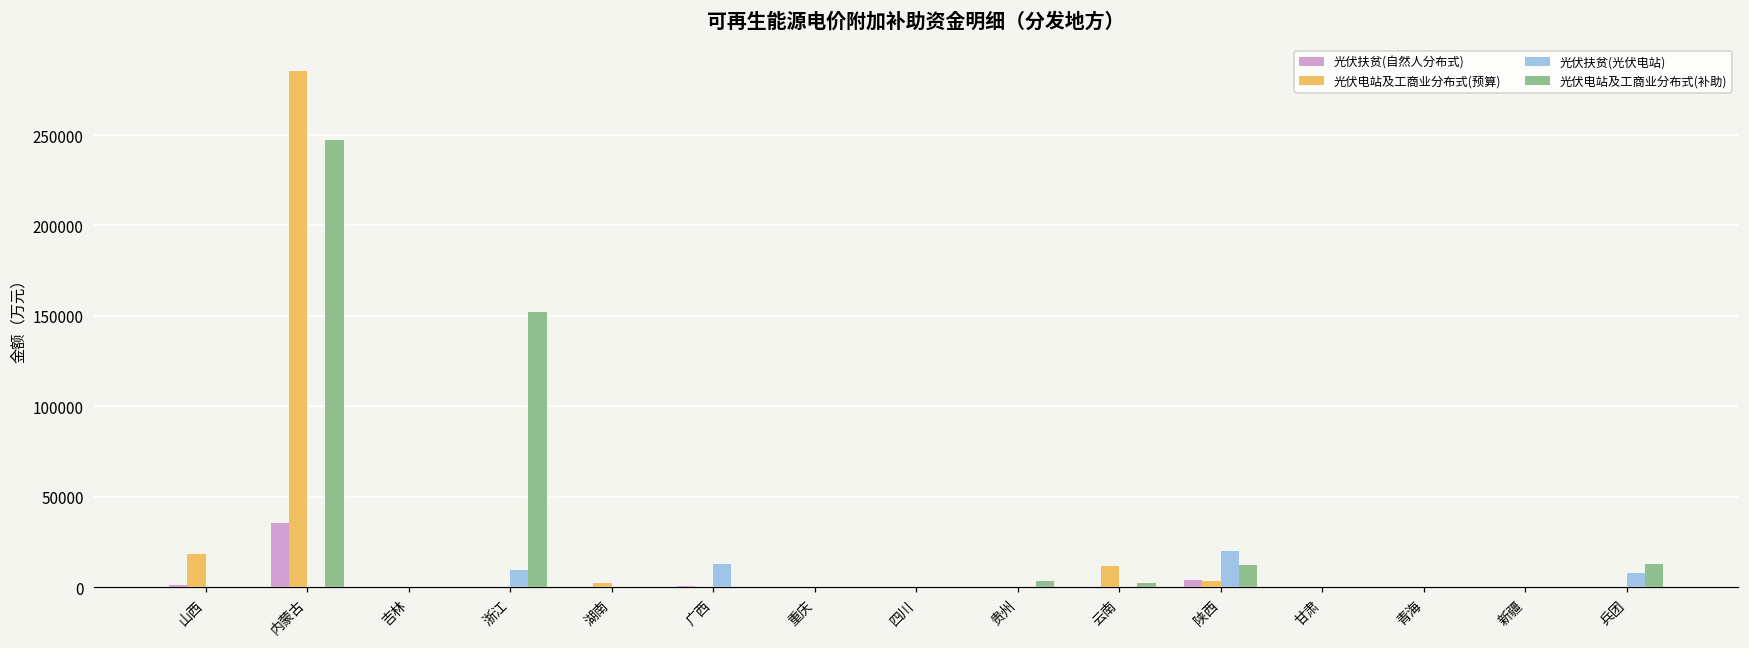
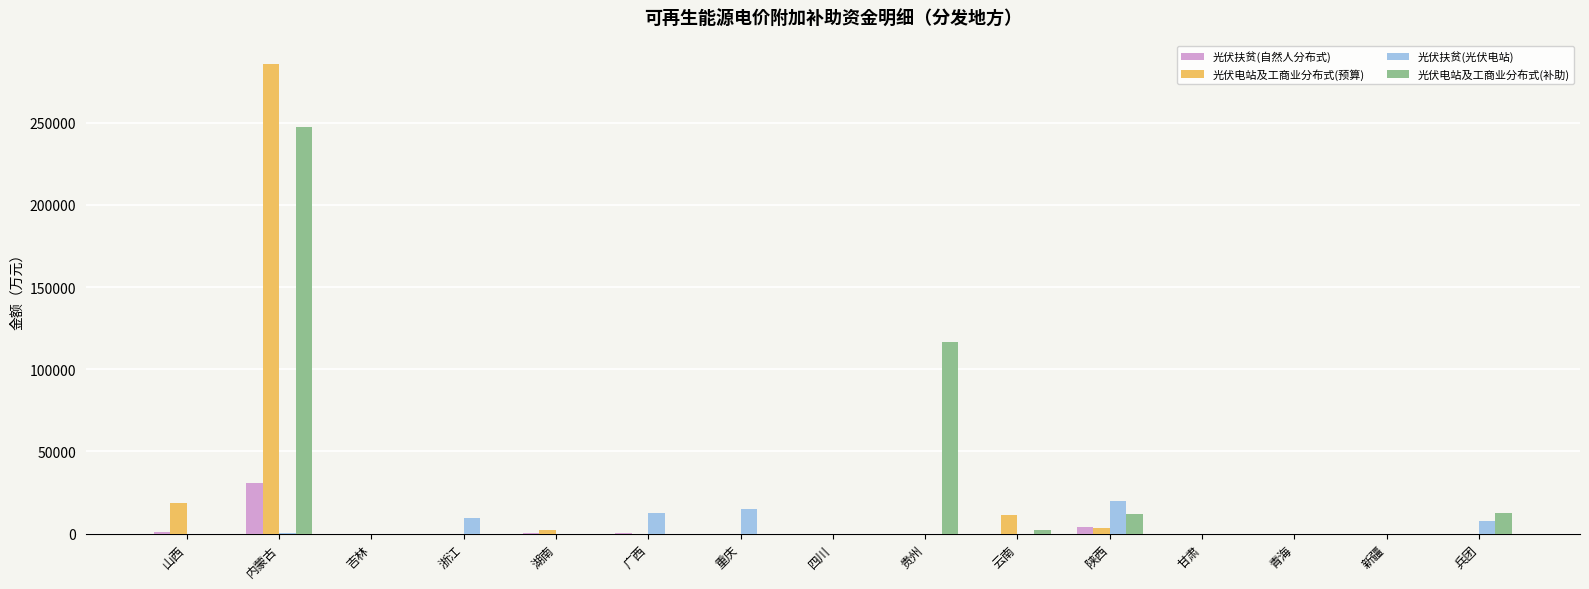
  {
    "光伏扶贫(自然人分布式)": {
-     "内蒙古": 36000,
+     "内蒙古": 30000,
      "吉林": 0,
      "重庆": 0,
      "四川": 0,
      "贵州": 0,
      "云南": 0,
      "陕西": 4000,
      "甘肃": 0,
      "青海": 0,
      "新疆": 0,
      "兵团": 0
    },
    "光伏电站及工商业分布式(预算)": {
      "山西": 18000,
      "内蒙古": 286000,
      "湖南": 2000,
      "广西": 0,
      "重庆": 0,
      "四川": 0,
      "贵州": 0,
      "云南": 11000,
      "陕西": 3000,
      "甘肃": 0,
      "青海": 0,
      "新疆": 0,
      "兵团": 0
    },
    "光伏扶贫(光伏电站)": {
      "山西": 0,
      "吉林": 0,
      "浙江": 10000,
      "湖南": 0,
      "广西": 13000,
-     "重庆": 0,
+     "重庆": 15000,
      "四川": 0,
      "贵州": 0,
      "云南": 0,
      "陕西": 20000,
      "甘肃": 0,
      "青海": 0,
      "新疆": 0,
      "兵团": 8000
    },
    "光伏电站及工商业分布式(补助)": {
      "山西": 0,
      "内蒙古": 247000,
      "吉林": 0,
-     "浙江": 152000,
+     "浙江": 0,
      "广西": 0,
      "重庆": 0,
      "四川": 0,
-     "贵州": 3000,
+     "贵州": 116000,
      "云南": 2000,
      "陕西": 12000,
      "甘肃": 0,
      "青海": 0,
      "新疆": 0,
      "兵团": 13000
    }
  }
